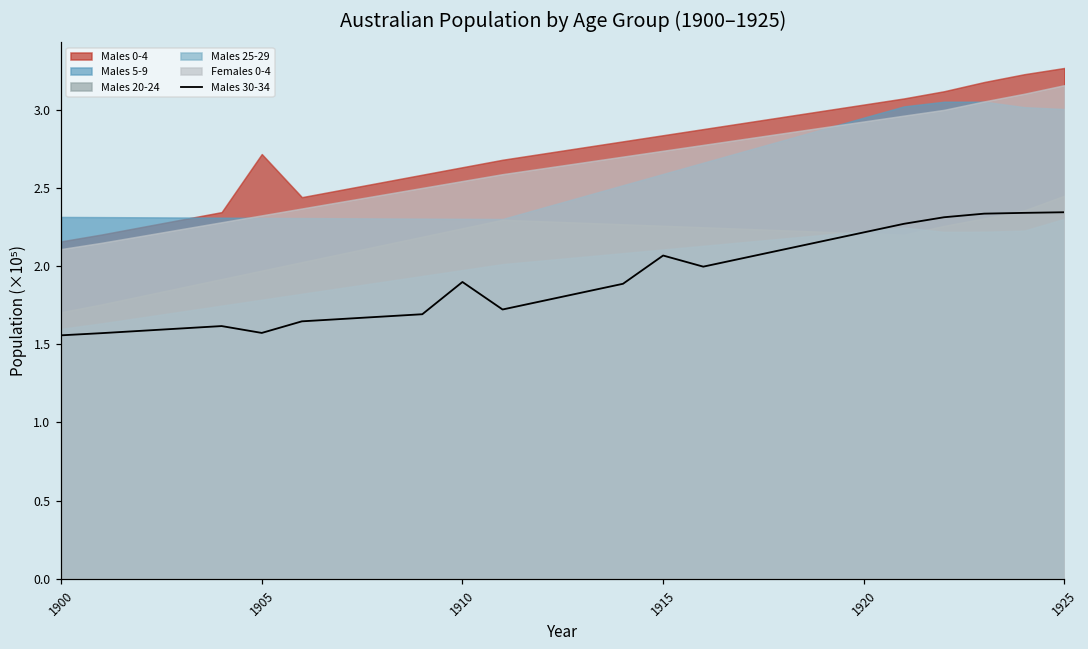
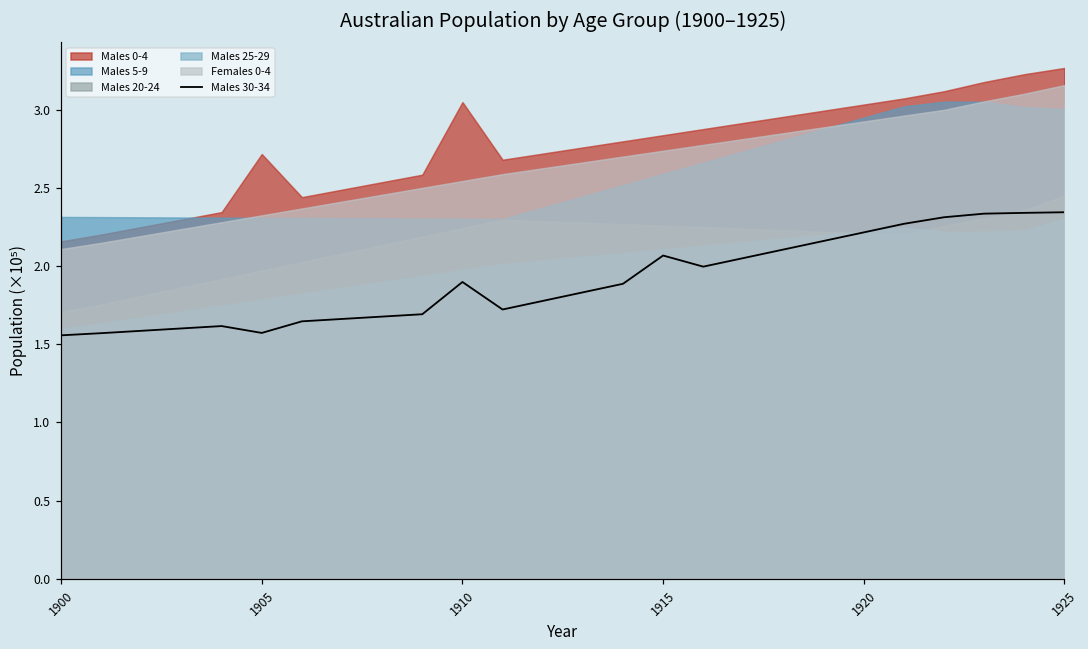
  {
    "Males 30-34": {
      "1900": 1.56,
      "1905": 1.57,
      "1910": 1.90,
      "1915": 2.07,
      "1925": 2.35
    },
    "Males 0-4": {
      "1900": 2.16,
      "1905": 2.72,
-     "1910": 2.63,
+     "1910": 3.05,
      "1915": 2.84,
      "1920": 3.03,
      "1925": 3.27
    }
  }
